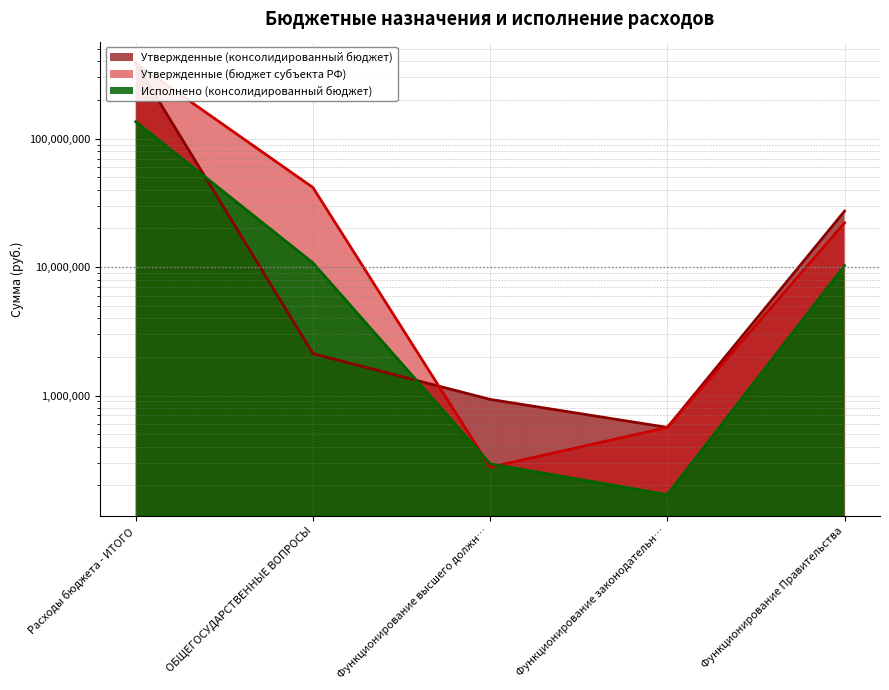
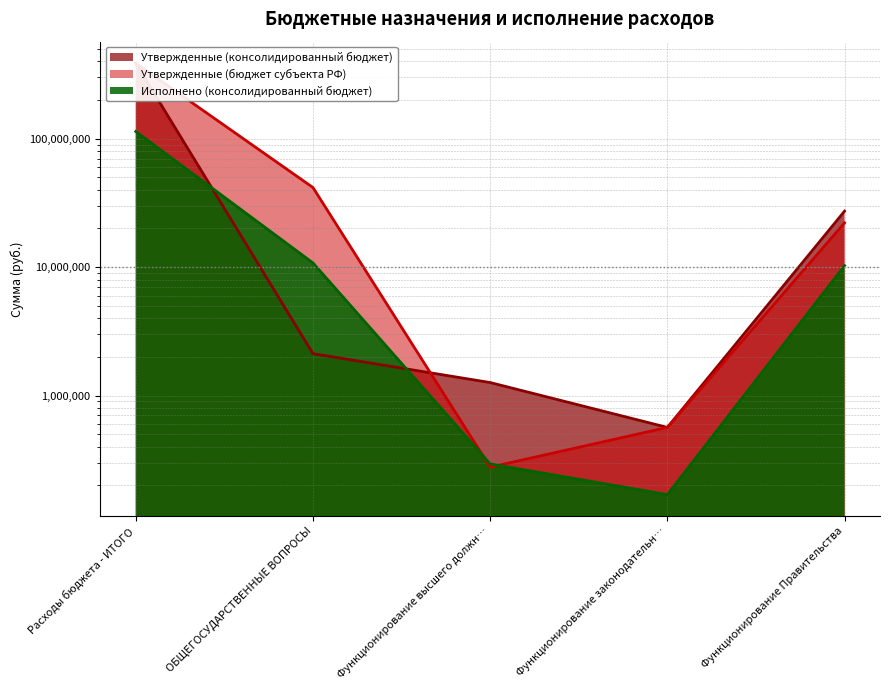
  {
    "Утвержденные (консолидированный бюджет)": {
      "ОБЩЕГОСУДАРСТВЕННЫЕ ВОПРОСЫ": "2,100,000",
-     "Функционирование высшего должн…": "900,000",
+     "Функционирование высшего должн…": "1,300,000",
      "Функционирование Правительства": "27,000,000"
    },
    "Утвержденные (бюджет субъекта РФ)": {
      "ОБЩЕГОСУДАРСТВЕННЫЕ ВОПРОСЫ": "42,000,000",
      "Функционирование высшего должн…": "280,000",
      "Функционирование Правительства": "22,000,000"
    },
    "Исполнено (консолидированный бюджет)": {
-     "Расходы бюджета - ИТОГО": "140,000,000",
+     "Расходы бюджета - ИТОГО": "110,000,000",
      "ОБЩЕГОСУДАРСТВЕННЫЕ ВОПРОСЫ": "11,000,000",
      "Функционирование высшего должн…": "290,000",
      "Функционирование законодательн…": "170,000",
      "Функционирование Правительства": "10,000,000"
    }
  }
